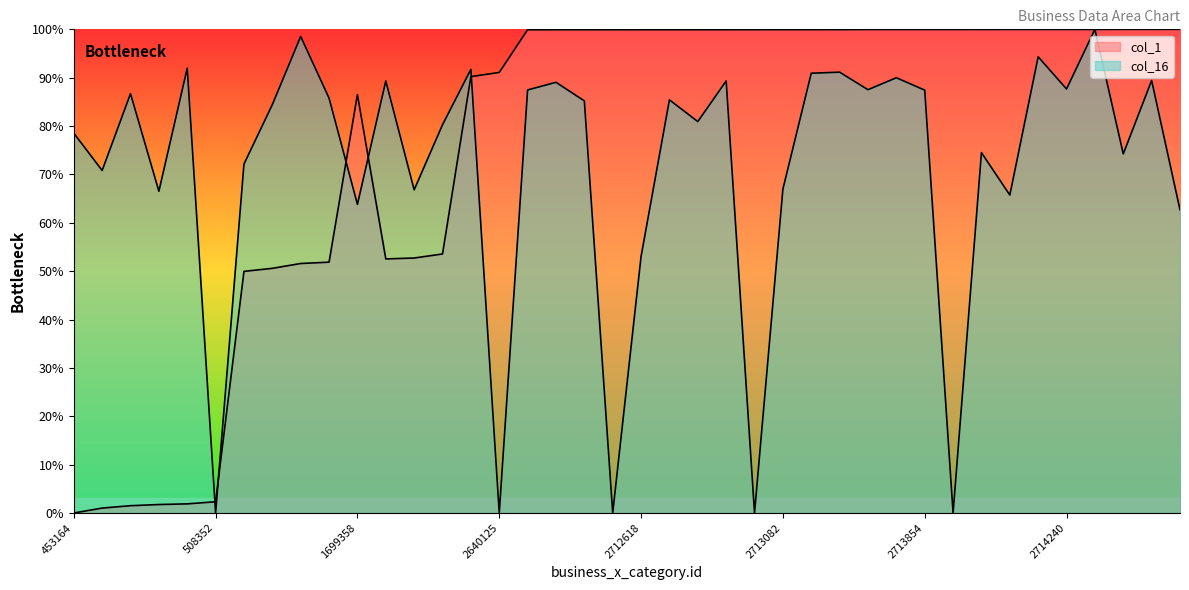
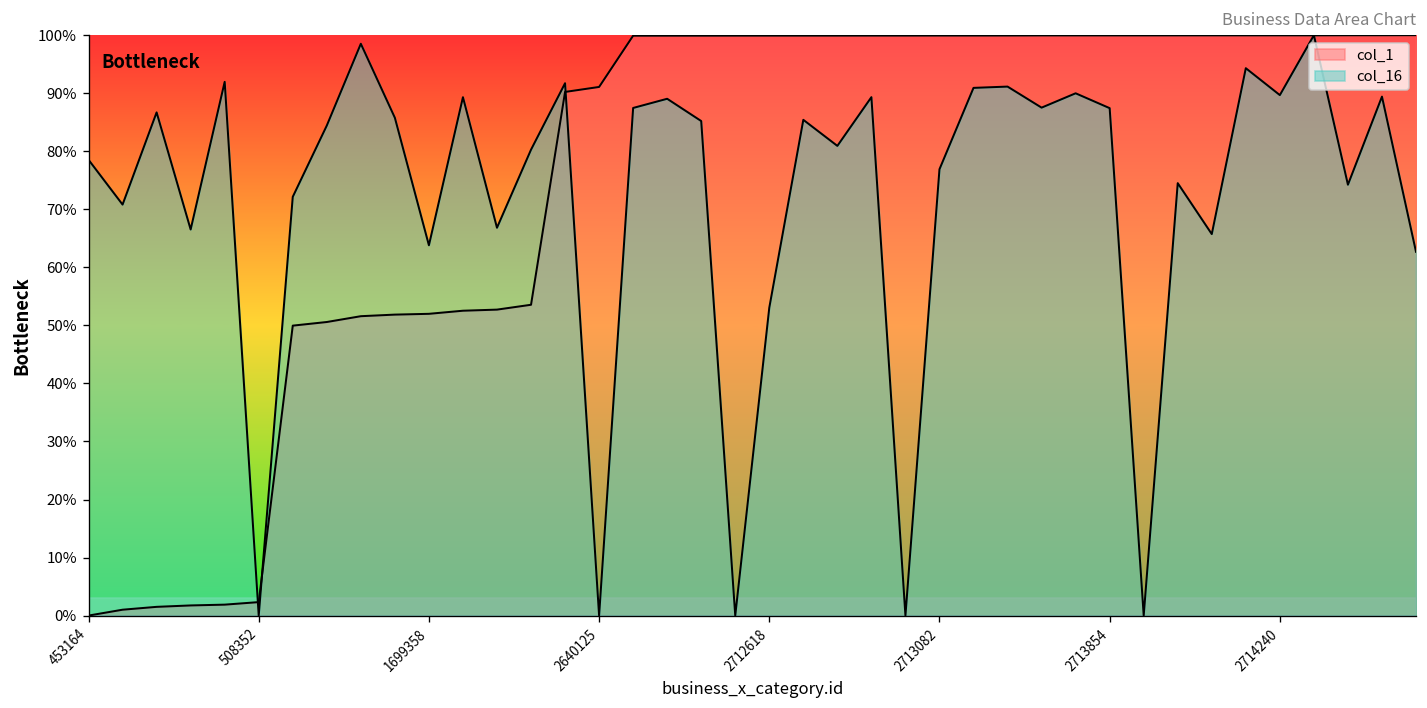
  {
    "col_1": {
-     "1699358": "87%",
+     "1699358": "52%",
      "2640125": "91%",
      "2712618": "100%",
      "2713082": "100%",
      "2713854": "100%",
      "2714240": "100%"
    },
    "col_16": {
      "453164": "79%",
      "1699358": "64%",
      "2712618": "53%",
-     "2713082": "67%",
+     "2713082": "77%",
      "2713854": "87%",
-     "2714240": "88%"
+     "2714240": "90%"
    }
  }
